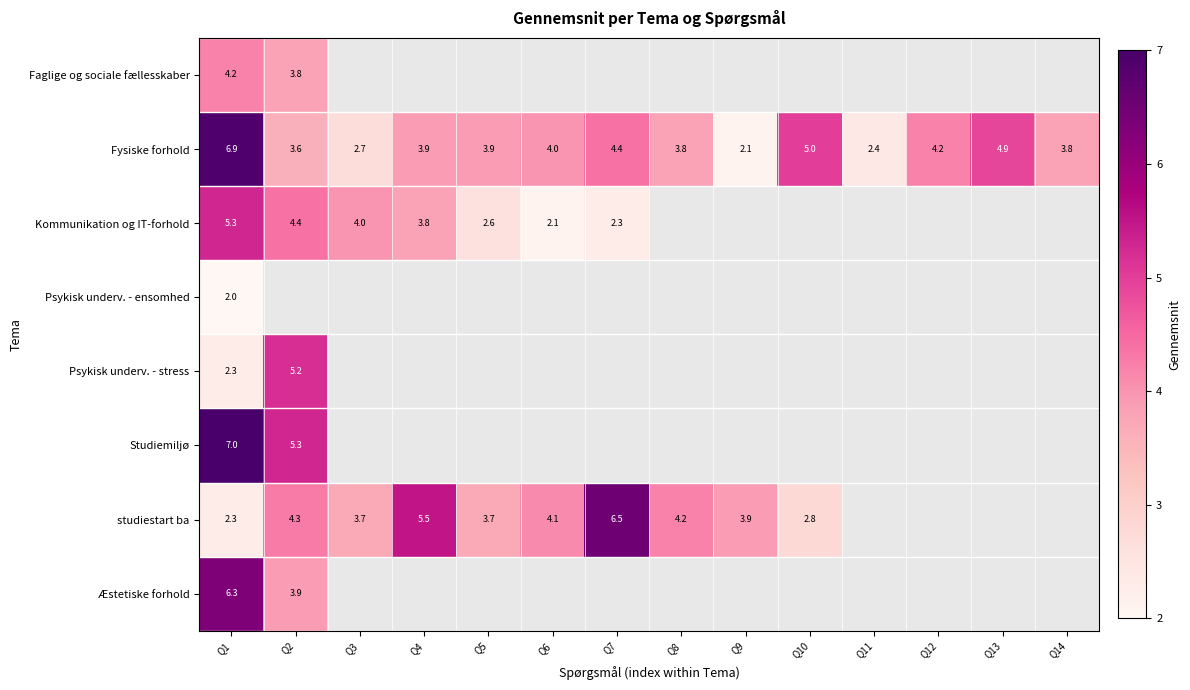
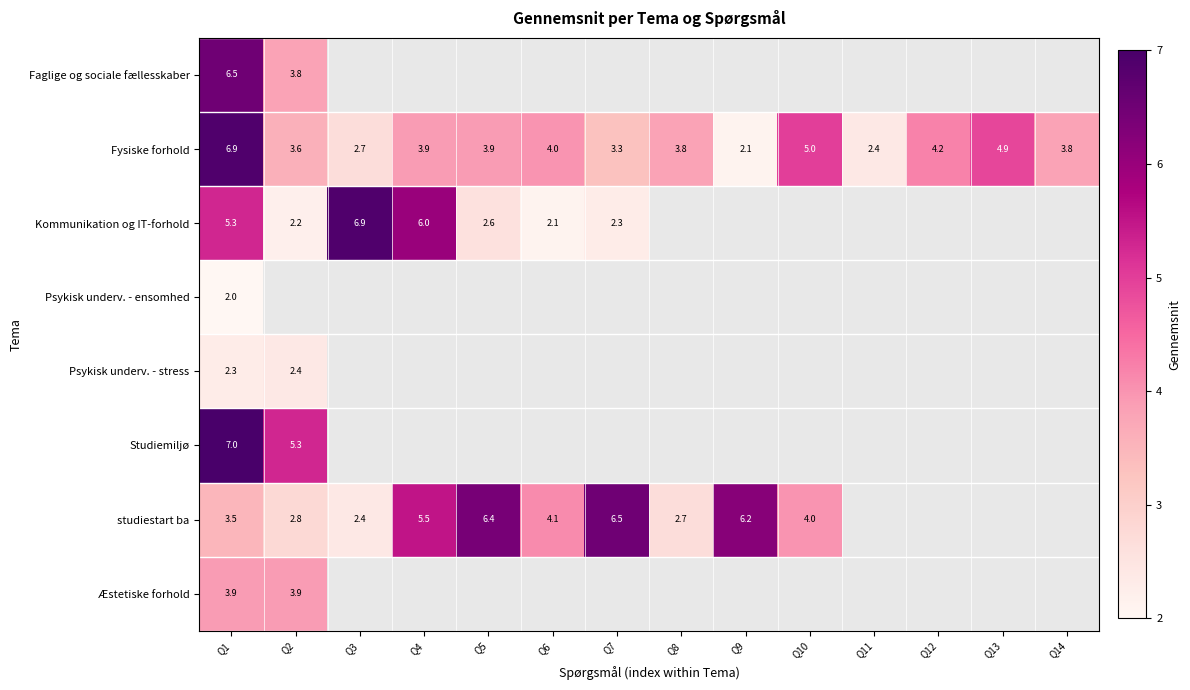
  {
    "Faglige og sociale fællesskaber": {
-     "Q1": 4.2,
+     "Q1": 6.5,
      "Q2": 3.8
    },
    "Fysiske forhold": {
      "Q1": 6.9,
      "Q2": 3.6,
      "Q3": 2.7,
      "Q4": 3.9,
      "Q5": 3.9,
      "Q6": 4.0,
-     "Q7": 4.4,
+     "Q7": 3.3,
      "Q8": 3.8,
      "Q9": 2.1,
      "Q10": 5.0,
      "Q11": 2.4,
      "Q12": 4.2,
      "Q13": 4.9,
      "Q14": 3.8
    },
    "Kommunikation og IT-forhold": {
      "Q1": 5.3,
-     "Q2": 4.4,
-     "Q3": 4.0,
-     "Q4": 3.8,
+     "Q2": 2.2,
+     "Q3": 6.9,
+     "Q4": 6.0,
      "Q5": 2.6,
      "Q6": 2.1,
      "Q7": 2.3
    },
    "Psykisk underv. - ensomhed": {
      "Q1": 2.0
    },
    "Psykisk underv. - stress": {
      "Q1": 2.3,
-     "Q2": 5.2
+     "Q2": 2.4
    },
    "Studiemiljø": {
      "Q1": 7.0,
      "Q2": 5.3
    },
    "studiestart ba": {
-     "Q1": 2.3,
-     "Q2": 4.3,
-     "Q3": 3.7,
+     "Q1": 3.5,
+     "Q2": 2.8,
+     "Q3": 2.4,
      "Q4": 5.5,
-     "Q5": 3.7,
+     "Q5": 6.4,
      "Q6": 4.1,
      "Q7": 6.5,
-     "Q8": 4.2,
-     "Q9": 3.9,
-     "Q10": 2.8
+     "Q8": 2.7,
+     "Q9": 6.2,
+     "Q10": 4.0
    },
    "Æstetiske forhold": {
-     "Q1": 6.3,
+     "Q1": 3.9,
      "Q2": 3.9
    }
  }
